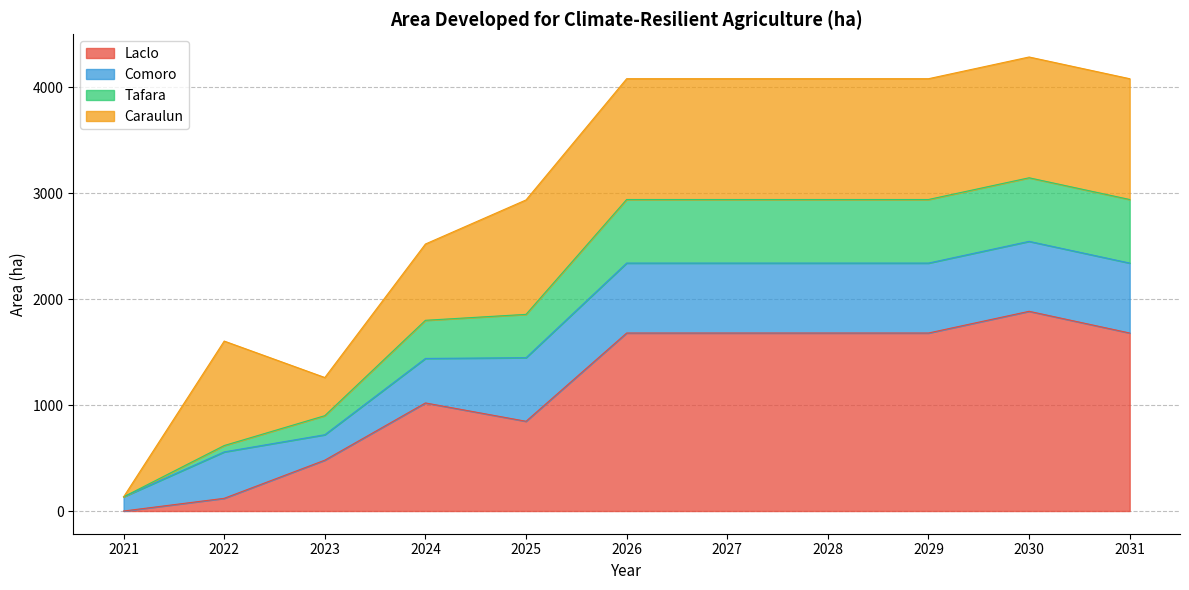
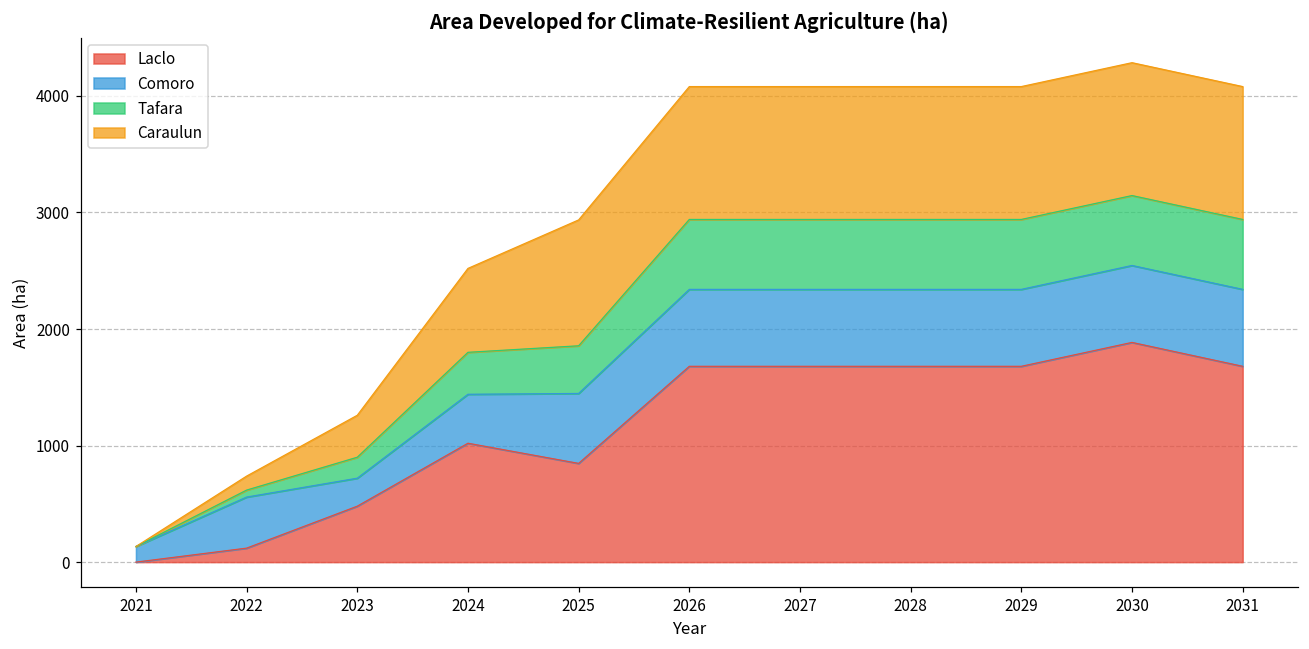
  {
    "Laclo": {
      "2021": 0,
      "2022": 120,
      "2023": 480,
      "2024": 1020,
      "2025": 850,
      "2026": 1680,
      "2027": 1680,
      "2028": 1680,
      "2029": 1680,
      "2030": 1890,
      "2031": 1680
    },
    "Comoro": {
      "2022": 440,
      "2023": 240,
      "2024": 420,
      "2025": 600,
      "2026": 660,
      "2027": 660,
      "2028": 660,
      "2029": 660,
      "2030": 660,
      "2031": 660
    },
    "Tafara": {
      "2022": 60,
      "2023": 180,
      "2024": 360,
      "2025": 410,
      "2026": 600,
      "2027": 600,
      "2028": 600,
      "2029": 600,
      "2030": 600,
      "2031": 600
    },
    "Caraulun": {
-     "2022": 990,
+     "2022": 120,
      "2023": 360,
      "2024": 720,
      "2025": 1080,
      "2026": 1140,
      "2027": 1140,
      "2028": 1140,
      "2029": 1140,
      "2030": 1140,
      "2031": 1140
    }
  }
